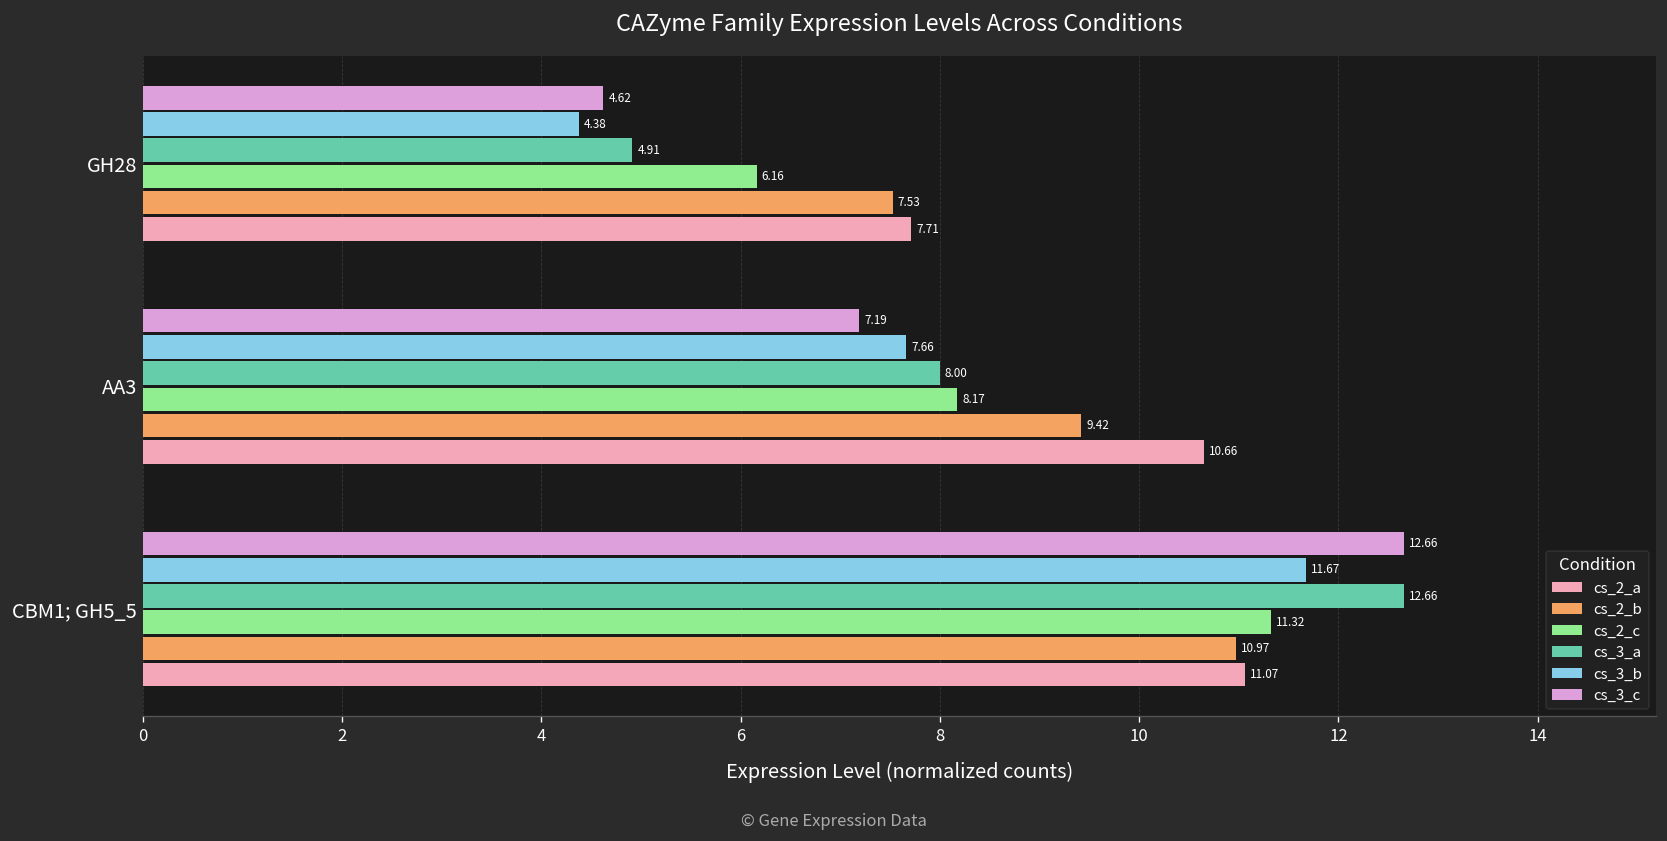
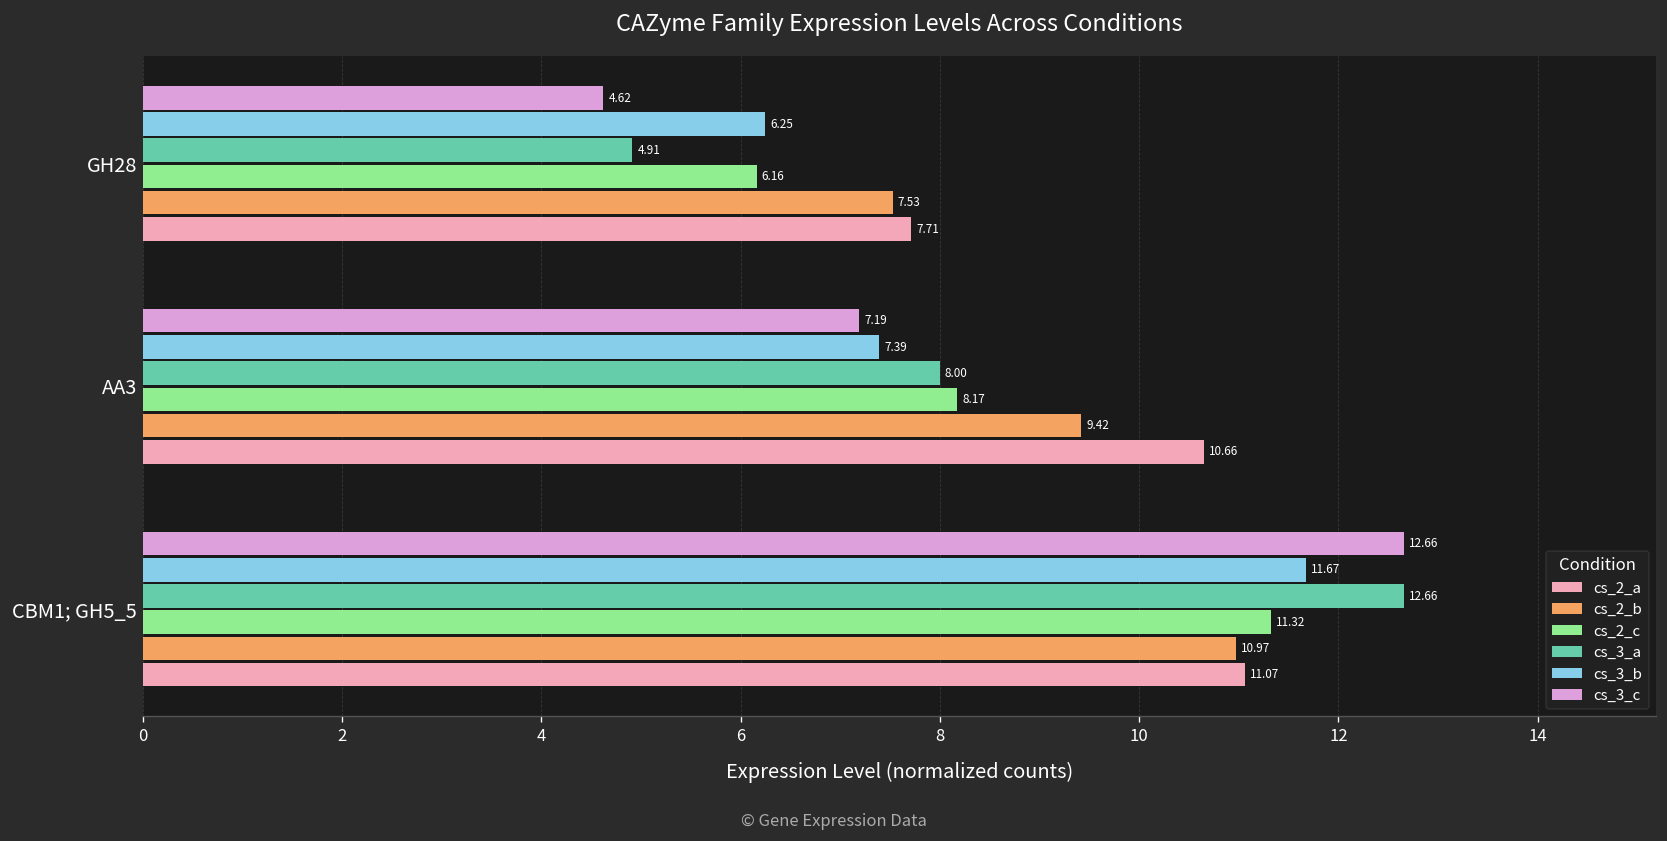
  {
    "cs_2_b": {
      "GH28": 7.53,
      "AA3": 9.42,
      "CBM1; GH5_5": 10.97
    },
    "cs_3_b": {
-     "GH28": 4.38,
-     "AA3": 7.66,
+     "GH28": 6.25,
+     "AA3": 7.39,
      "CBM1; GH5_5": 11.67
    }
  }
